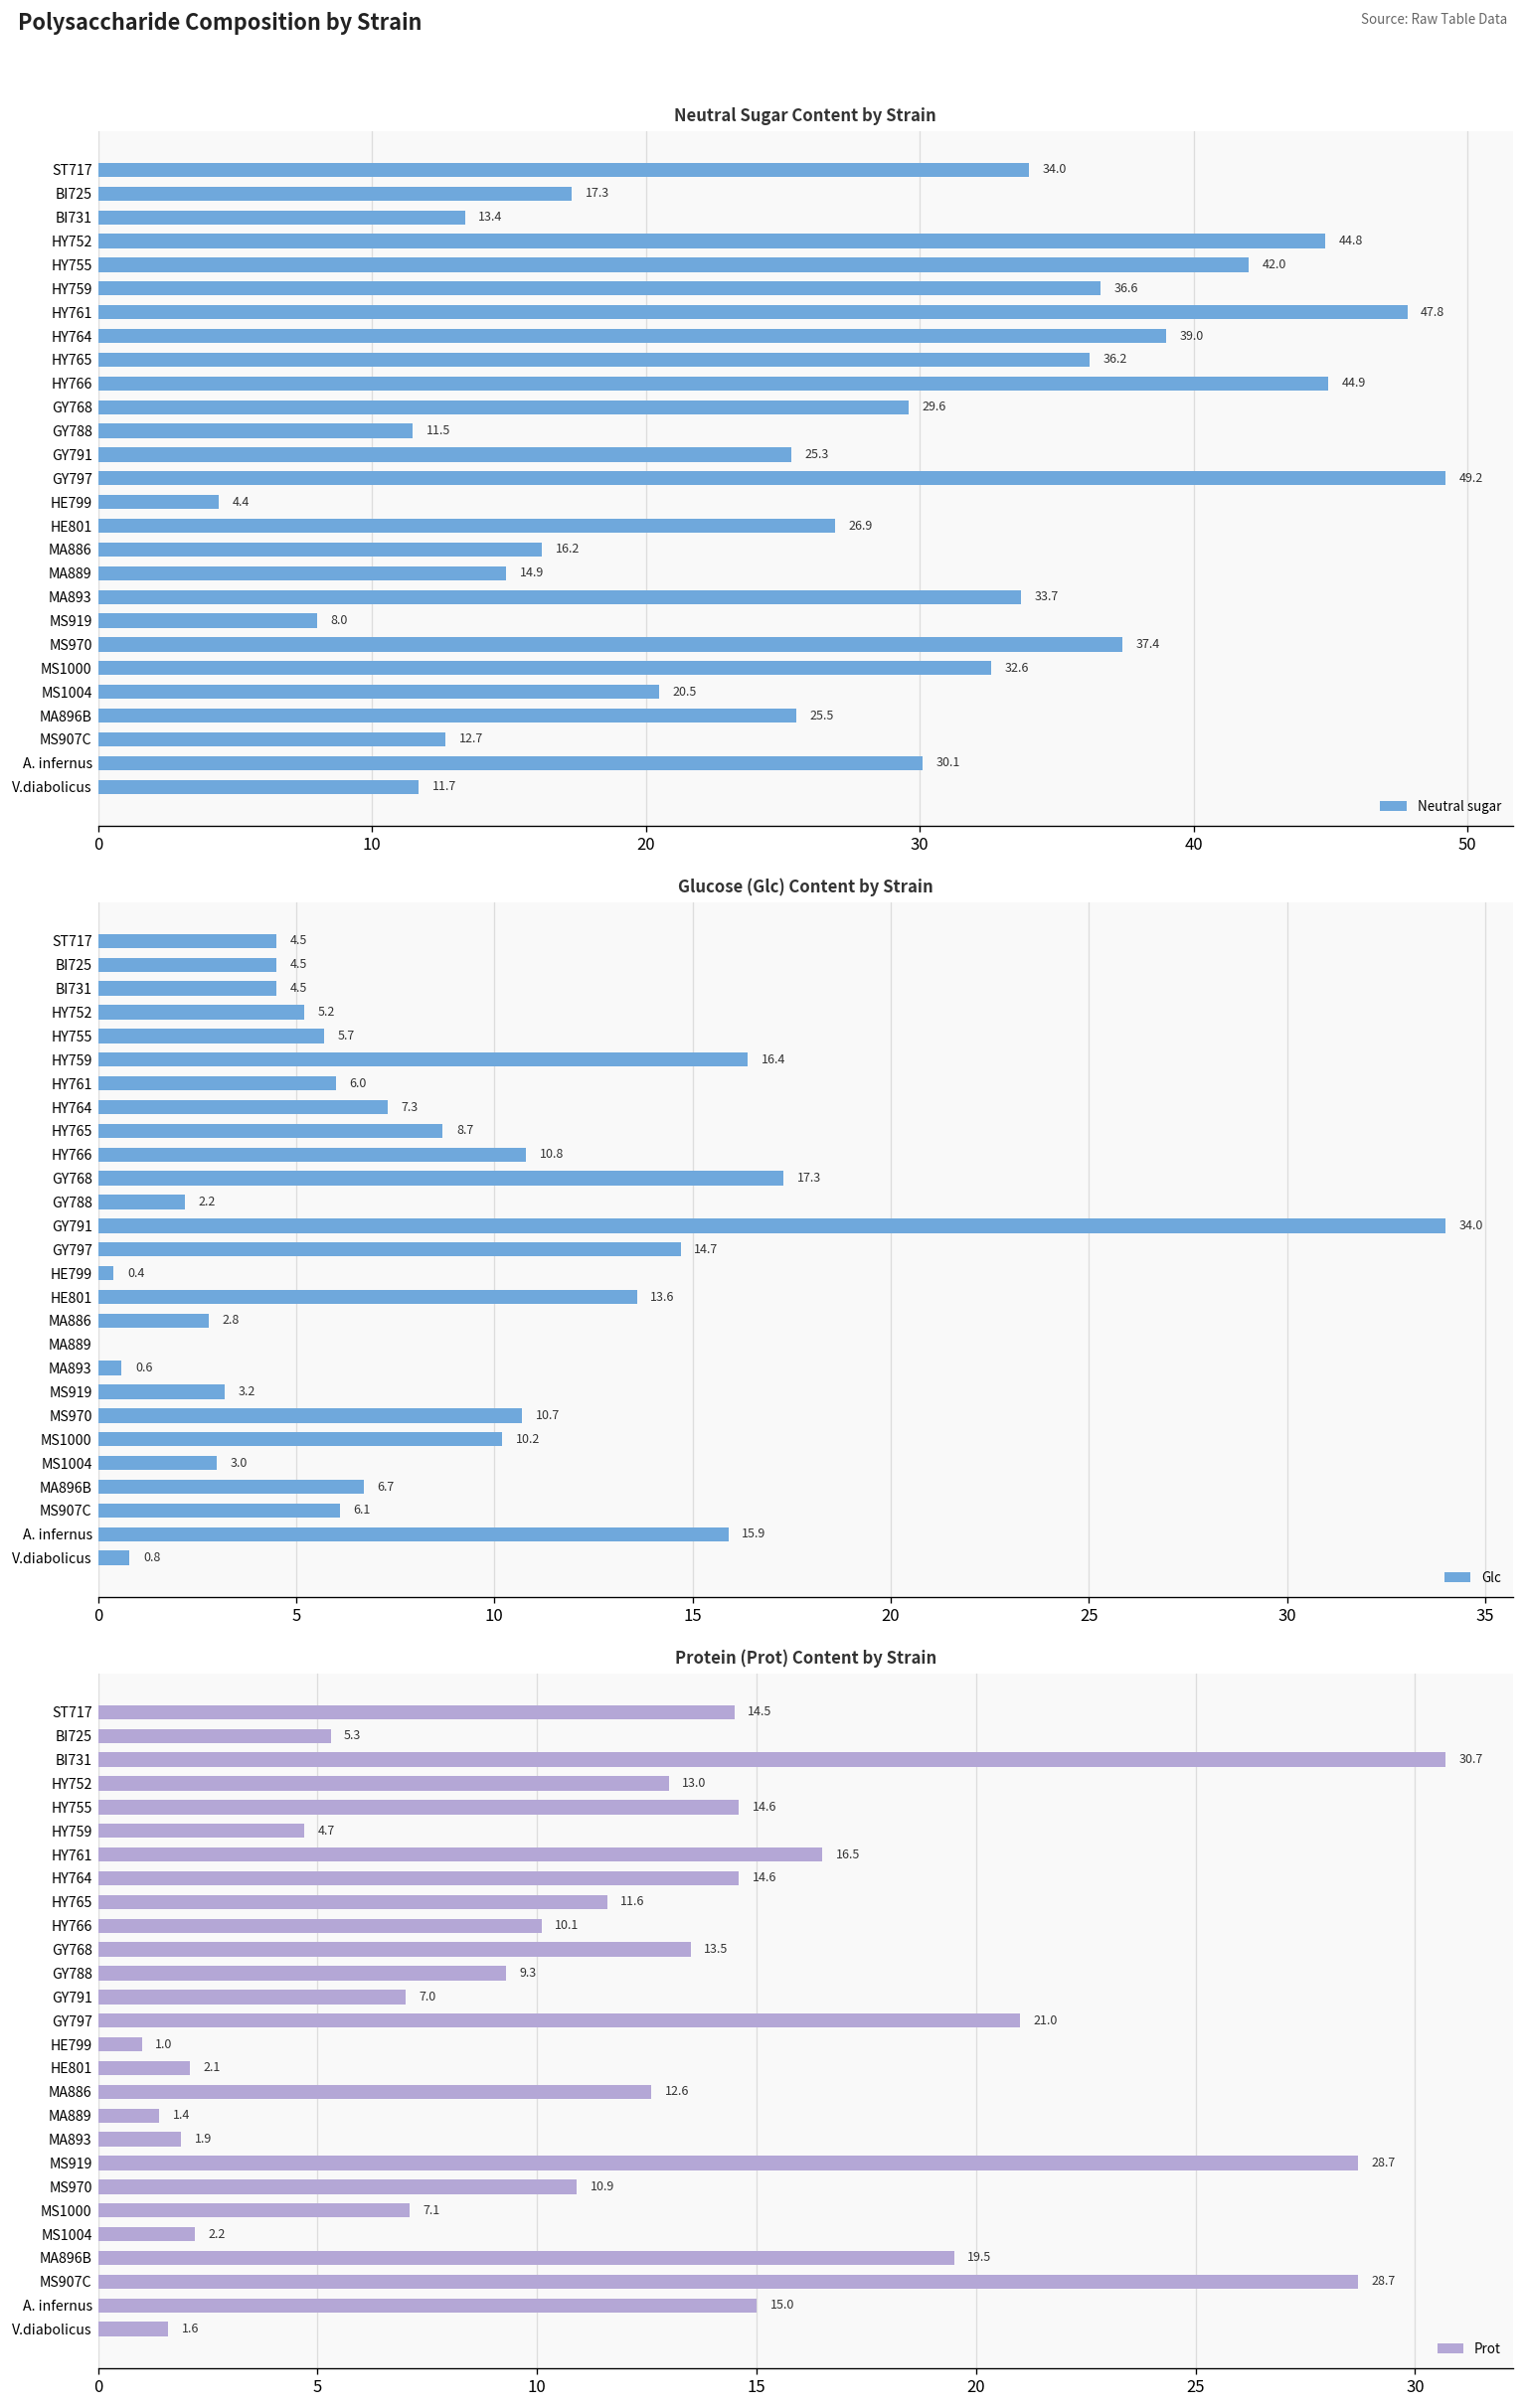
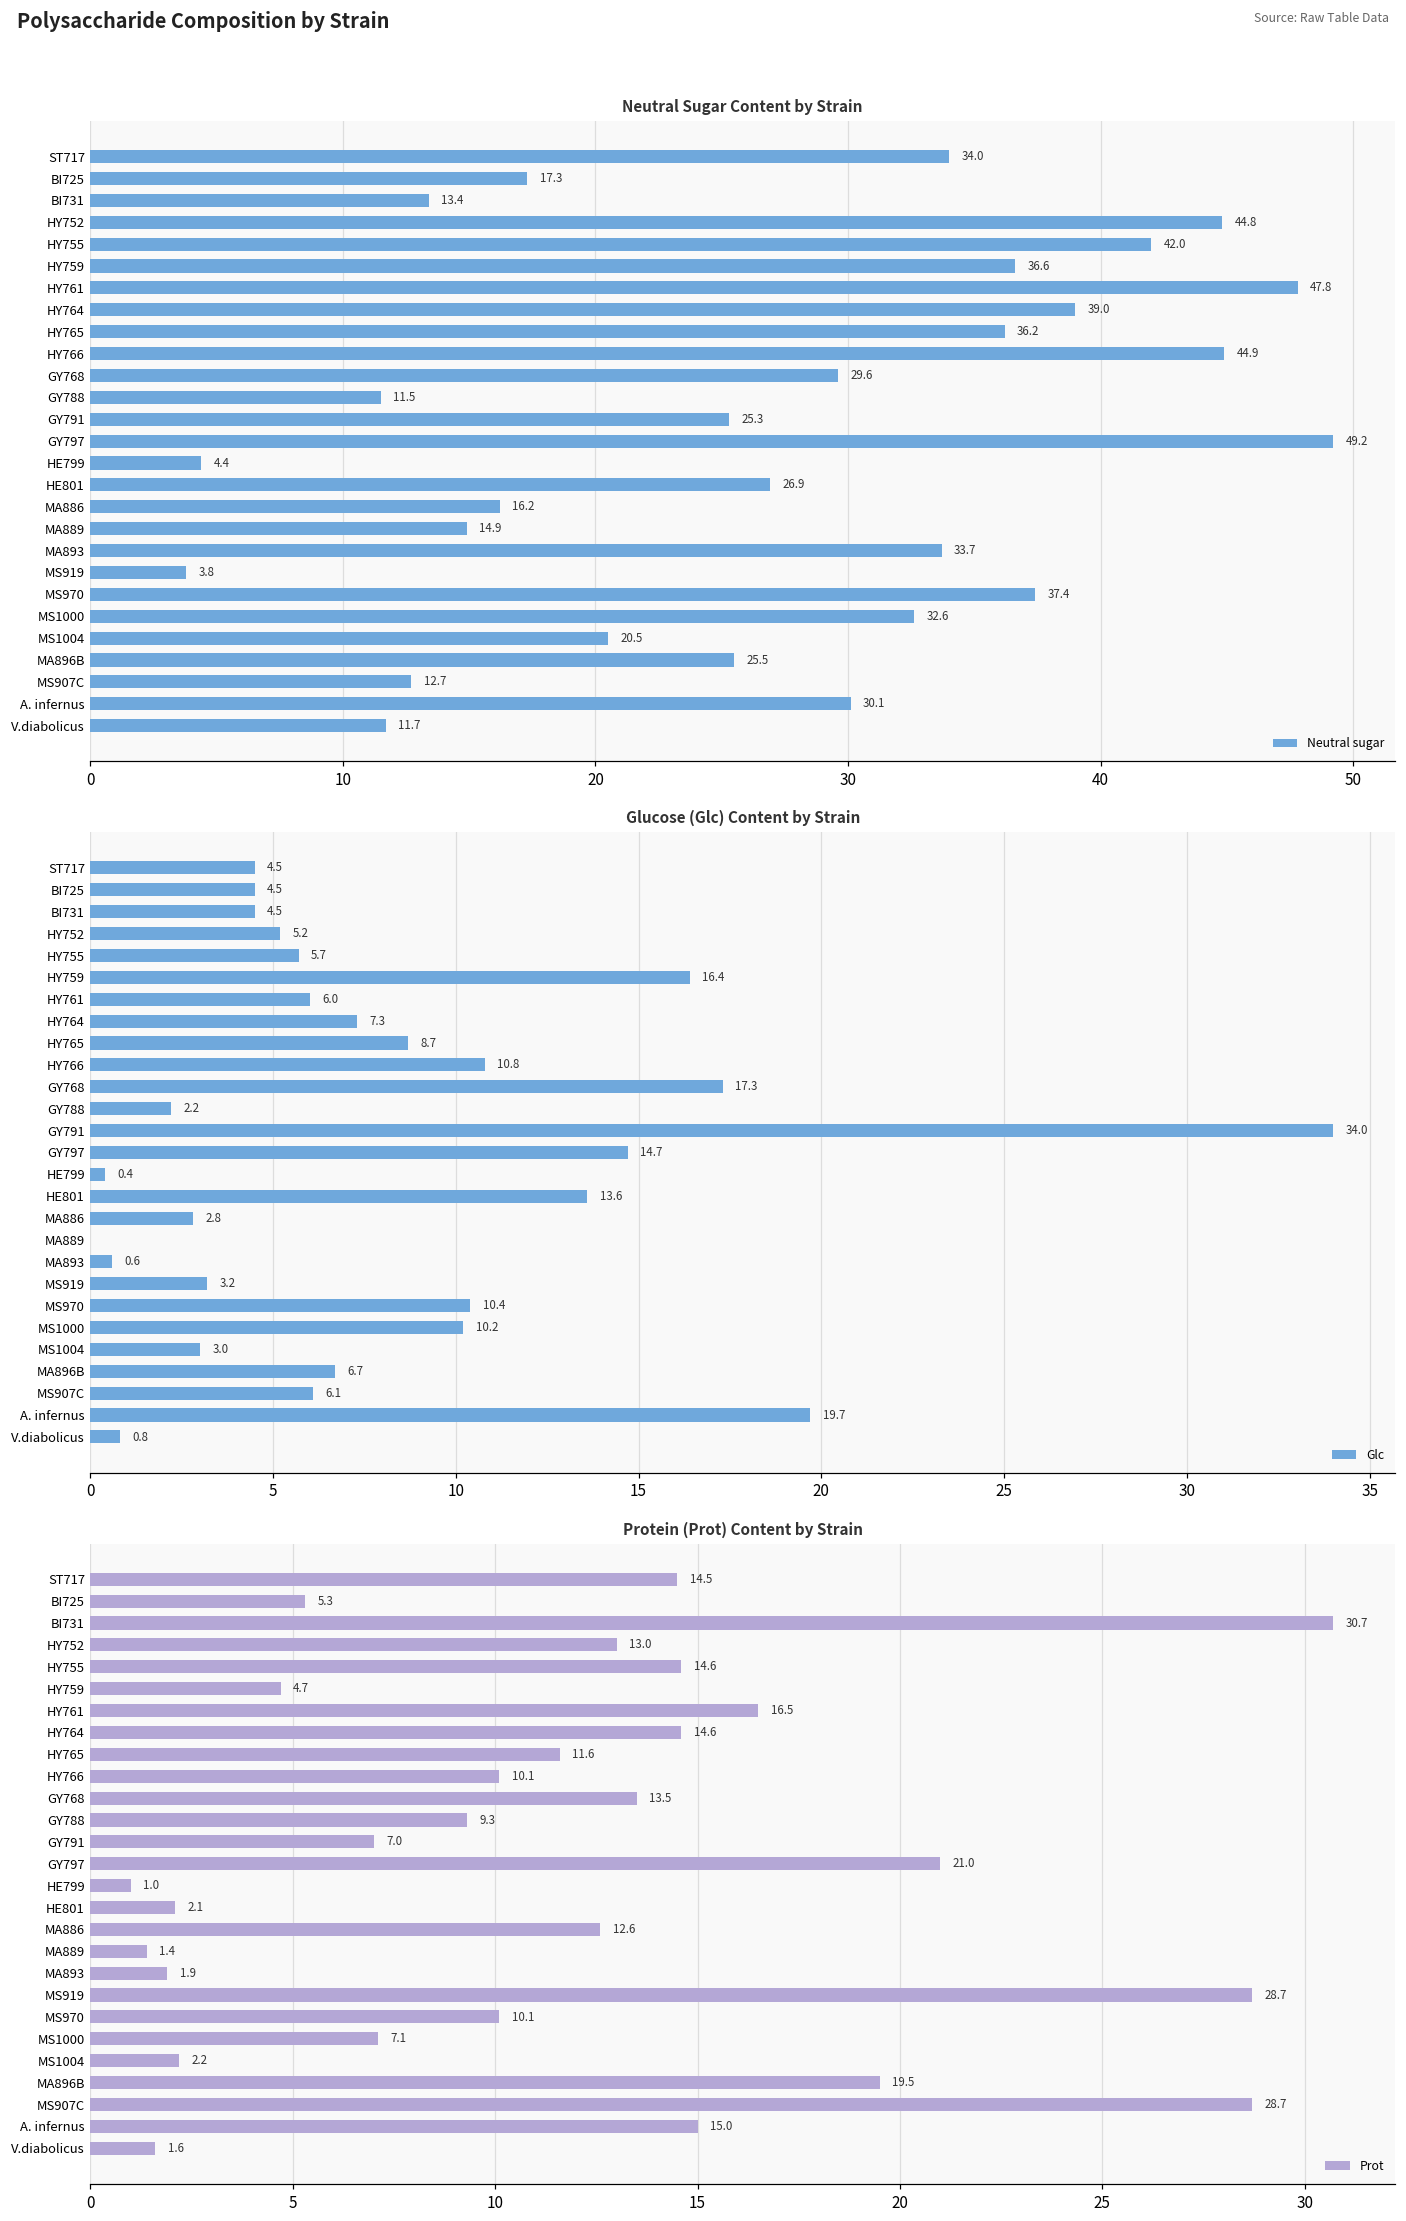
  {
    "Neutral Sugar Content by Strain": {
      "ST717": 34.0,
      "BI725": 17.3,
      "BI731": 13.4,
      "HY752": 44.8,
      "HY755": 42.0,
      "HY759": 36.6,
      "HY761": 47.8,
      "HY764": 39.0,
      "HY765": 36.2,
      "HY766": 44.9,
      "GY768": 29.6,
      "GY788": 11.5,
      "GY791": 25.3,
      "GY797": 49.2,
      "HE799": 4.4,
      "HE801": 26.9,
      "MA886": 16.2,
      "MA889": 14.9,
      "MA893": 33.7,
-     "MS919": 8.0,
+     "MS919": 3.8,
      "MS970": 37.4,
      "MS1000": 32.6,
      "MS1004": 20.5,
      "MA896B": 25.5,
      "MS907C": 12.7,
      "A. infernus": 30.1,
      "V.diabolicus": 11.7
    },
    "Glucose (Glc) Content by Strain": {
      "ST717": 4.5,
      "BI725": 4.5,
      "BI731": 4.5,
      "HY752": 5.2,
      "HY755": 5.7,
      "HY759": 16.4,
      "HY761": 6.0,
      "HY764": 7.3,
      "HY765": 8.7,
      "HY766": 10.8,
      "GY768": 17.3,
      "GY788": 2.2,
      "GY791": 34.0,
      "GY797": 14.7,
      "HE799": 0.4,
      "HE801": 13.6,
      "MA886": 2.8,
      "MA893": 0.6,
      "MS919": 3.2,
-     "MS970": 10.7,
+     "MS970": 10.4,
      "MS1000": 10.2,
      "MS1004": 3.0,
      "MA896B": 6.7,
      "MS907C": 6.1,
-     "A. infernus": 15.9,
+     "A. infernus": 19.7,
      "V.diabolicus": 0.8
    },
    "Protein (Prot) Content by Strain": {
      "ST717": 14.5,
      "BI725": 5.3,
      "BI731": 30.7,
      "HY752": 13.0,
      "HY755": 14.6,
      "HY759": 4.7,
      "HY761": 16.5,
      "HY764": 14.6,
      "HY765": 11.6,
      "HY766": 10.1,
      "GY768": 13.5,
      "GY788": 9.3,
      "GY791": 7.0,
      "GY797": 21.0,
      "HE799": 1.0,
      "HE801": 2.1,
      "MA886": 12.6,
      "MA889": 1.4,
      "MA893": 1.9,
      "MS919": 28.7,
-     "MS970": 10.9,
+     "MS970": 10.1,
      "MS1000": 7.1,
      "MS1004": 2.2,
      "MA896B": 19.5,
      "MS907C": 28.7,
      "A. infernus": 15.0,
      "V.diabolicus": 1.6
    }
  }
